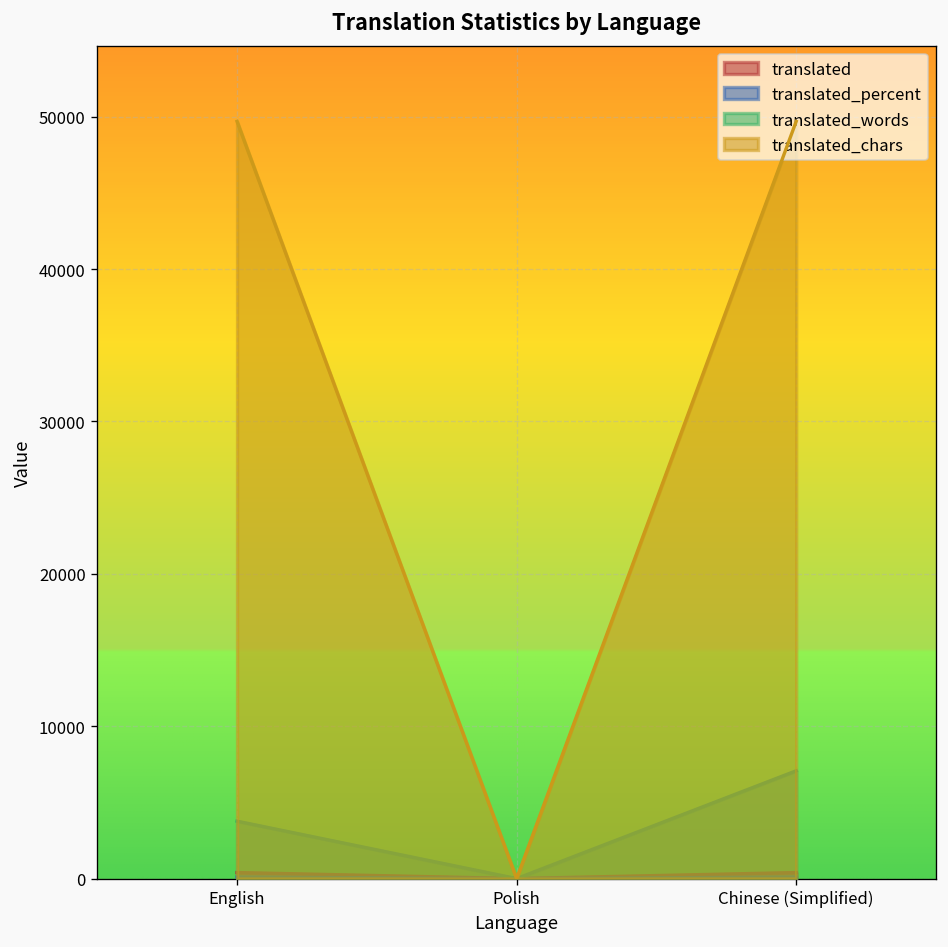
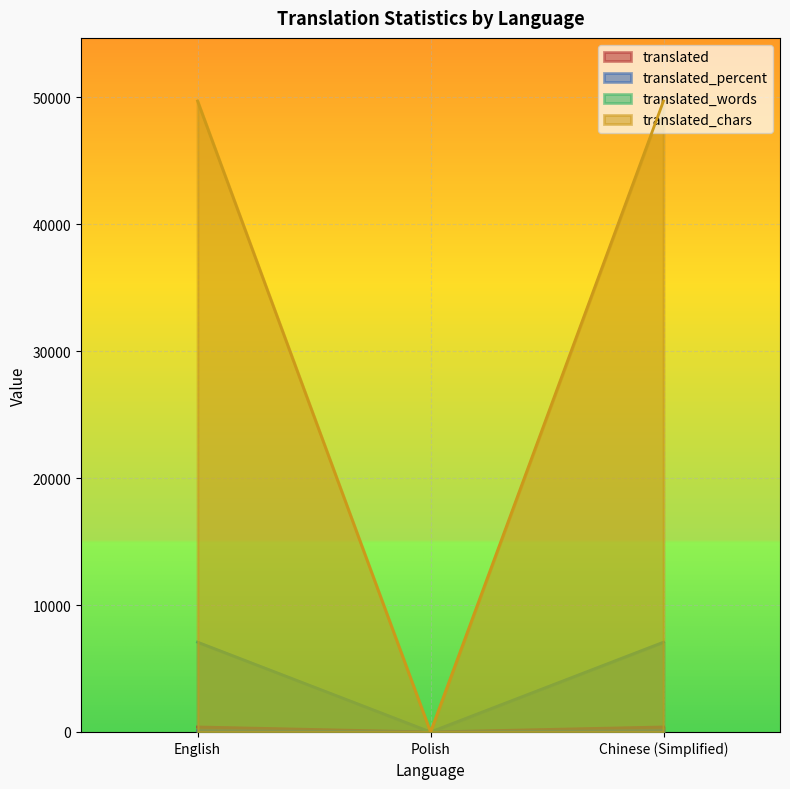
  {
    "translated": {
      "English": 400,
      "Chinese (Simplified)": 400
    },
    "translated_percent": {
      "English": 100,
      "Chinese (Simplified)": 100
    },
    "translated_words": {
-     "English": 3800,
+     "English": 7100,
      "Chinese (Simplified)": 7100
    },
    "translated_chars": {
      "English": 49700
    }
  }
